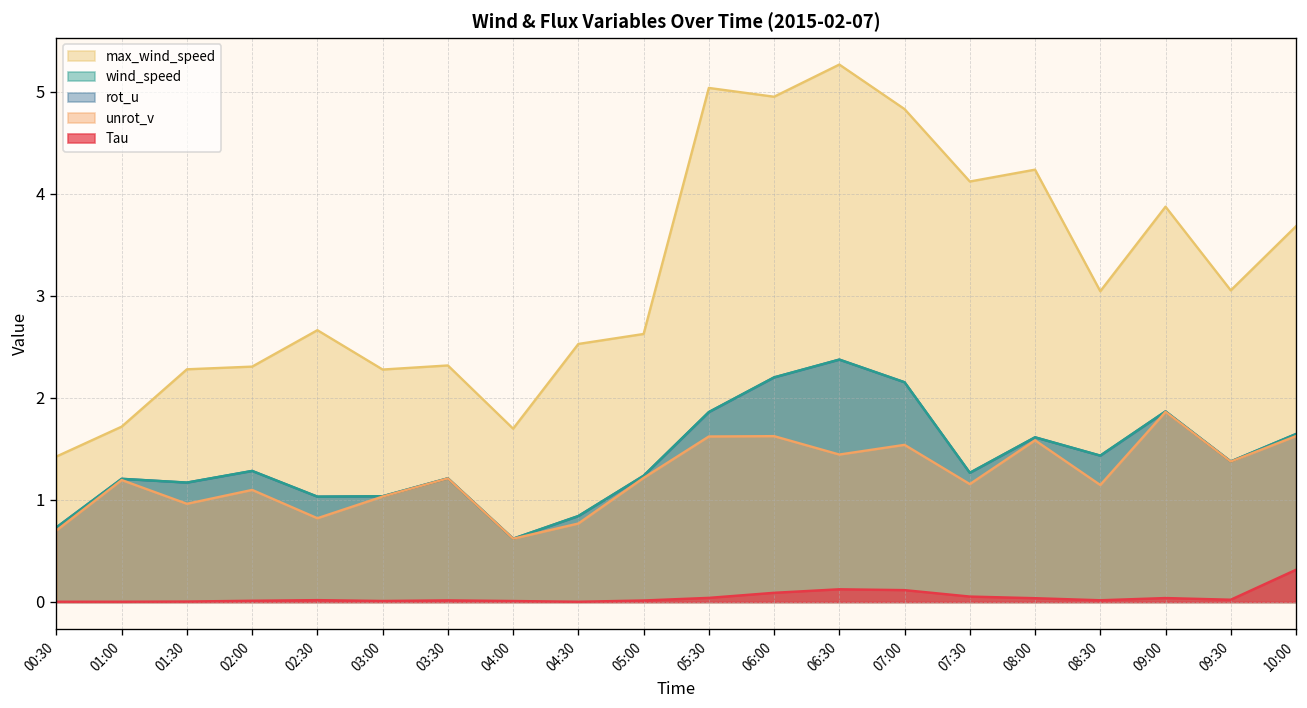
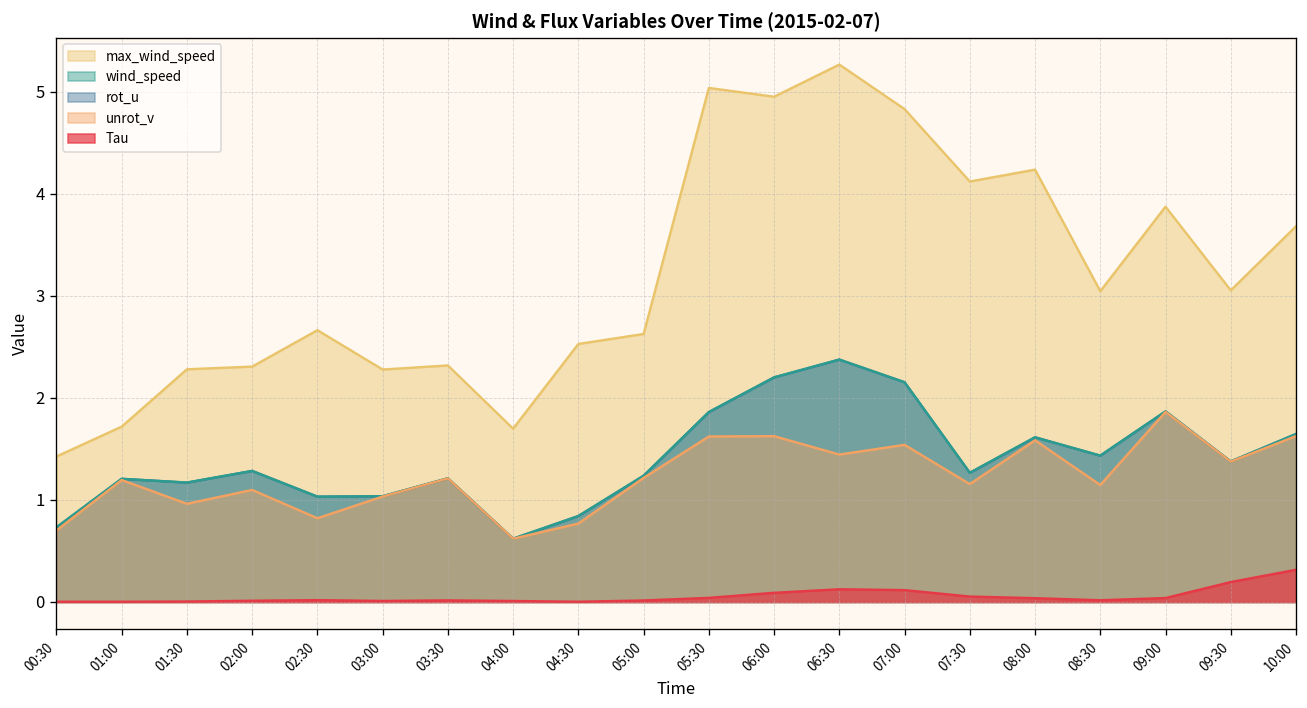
  {
    "Tau": {
      "00:30": 0.0,
      "01:00": 0.0,
      "01:30": 0.0,
      "02:00": 0.0,
      "02:30": 0.0,
      "03:00": 0.0,
      "03:30": 0.0,
      "04:00": 0.0,
      "04:30": 0.0,
      "05:00": 0.0,
      "05:30": 0.0,
      "06:00": 0.1,
      "06:30": 0.1,
      "07:00": 0.1,
      "07:30": 0.1,
      "08:00": 0.0,
      "08:30": 0.0,
      "09:00": 0.0,
-     "09:30": 0.0,
+     "09:30": 0.2,
      "10:00": 0.3
    },
    "rot_u": {
      "01:30": 1.2,
      "02:00": 1.3,
      "02:30": 1.0,
      "04:30": 0.8,
      "05:30": 1.9,
      "06:00": 2.2,
      "06:30": 2.4,
      "07:00": 2.2,
      "07:30": 1.3,
      "08:30": 1.4
    }
  }
